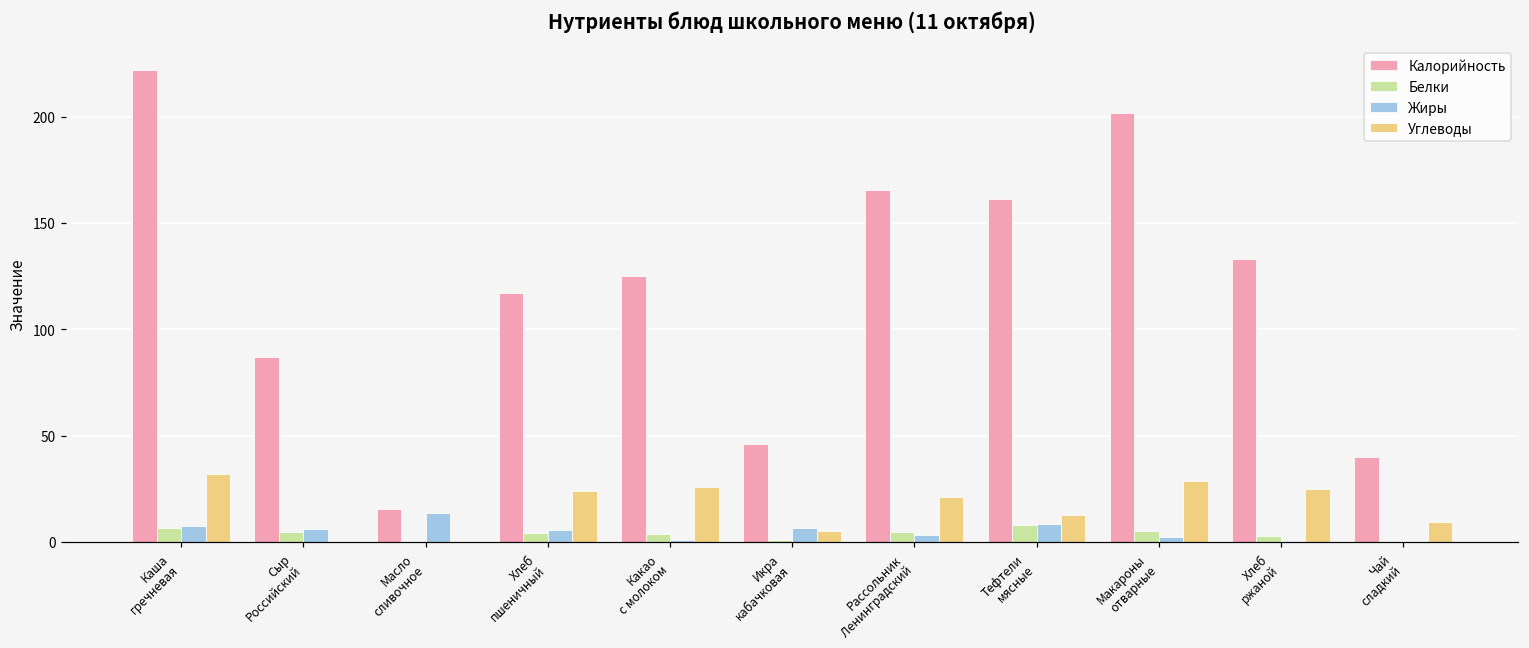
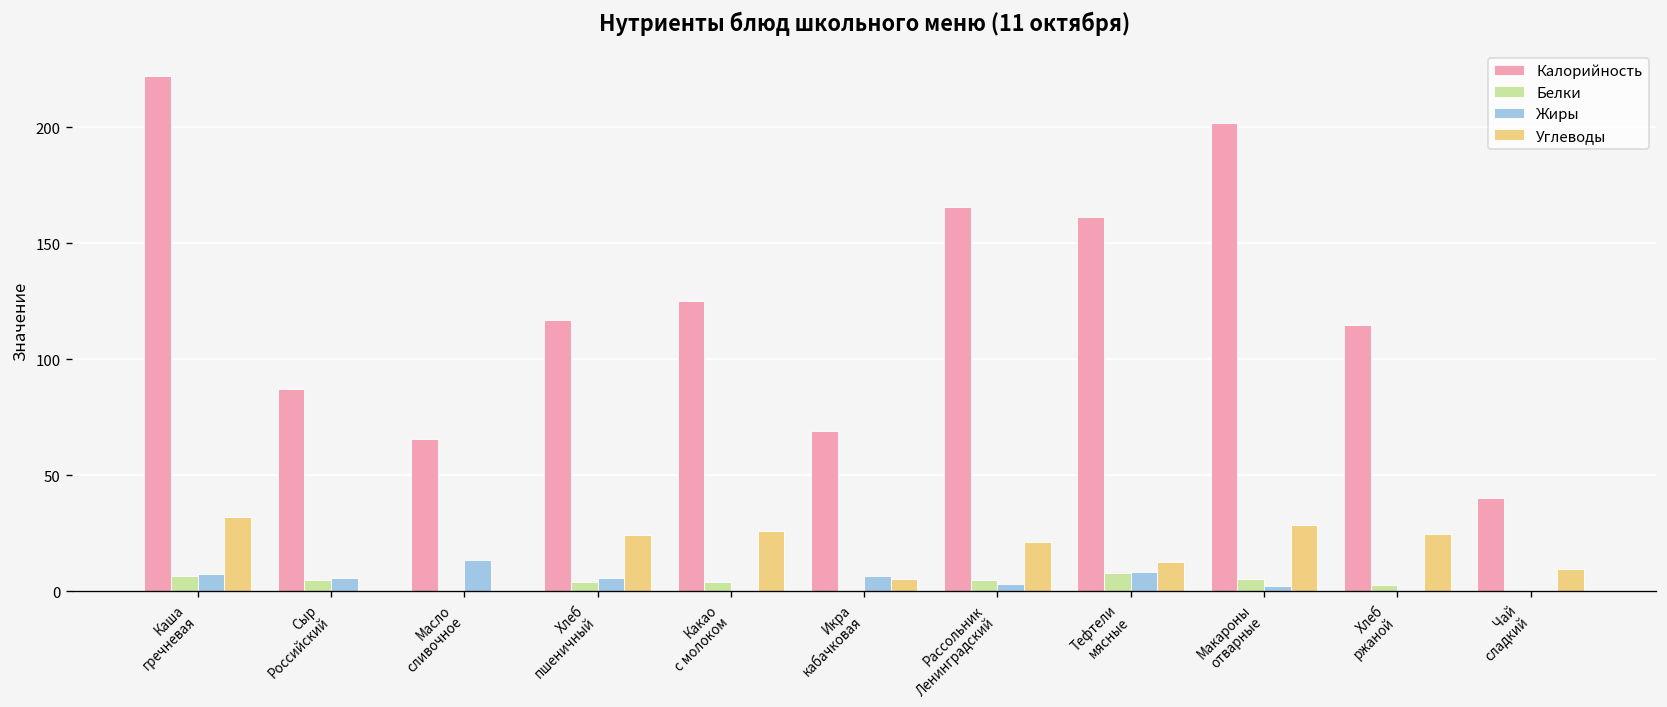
  {
    "Калорийность": {
      "Каша гречневая": 222,
      "Сыр Российский": 87,
-     "Масло сливочное": 16,
+     "Масло сливочное": 66,
      "Хлеб пшеничный": 117,
      "Какао с молоком": 125,
-     "Икра кабачковая": 46,
+     "Икра кабачковая": 69,
      "Рассольник Ленинградский": 166,
      "Тефтели мясные": 162,
      "Макароны отварные": 202,
-     "Хлеб ржаной": 133,
+     "Хлеб ржаной": 115,
      "Чай сладкий": 40
    },
    "Жиры": {
      "Каша гречневая": 7,
      "Сыр Российский": 6,
      "Масло сливочное": 14,
      "Хлеб пшеничный": 6,
      "Икра кабачковая": 7,
      "Рассольник Ленинградский": 3,
      "Тефтели мясные": 8,
      "Макароны отварные": 2,
      "Чай сладкий": 0
    }
  }
